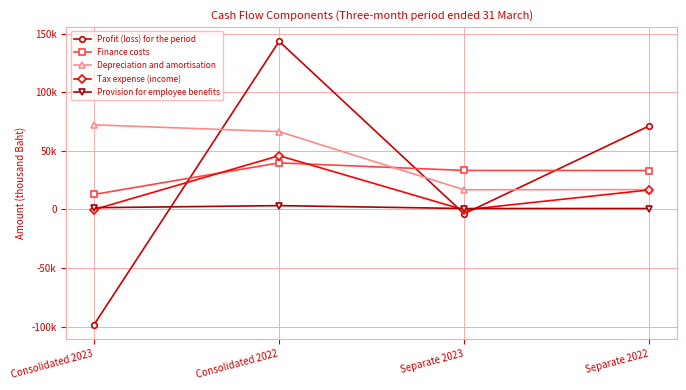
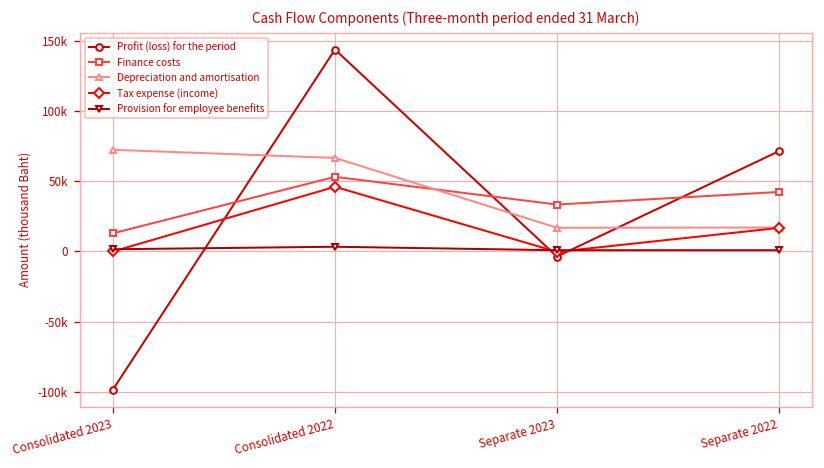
  {
    "Finance costs": {
      "Consolidated 2023": 13000,
-     "Consolidated 2022": 40000,
+     "Consolidated 2022": 53000,
      "Separate 2023": 33000,
-     "Separate 2022": 33000
+     "Separate 2022": 42000
    },
    "Depreciation and amortisation": {
      "Consolidated 2023": 72000,
      "Consolidated 2022": 66000,
      "Separate 2023": 17000
    }
  }
